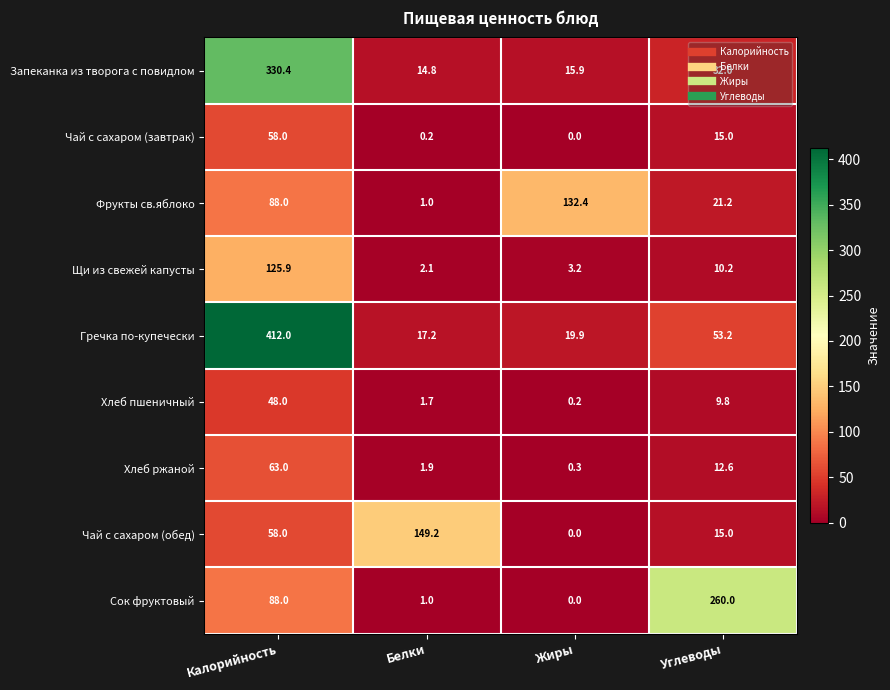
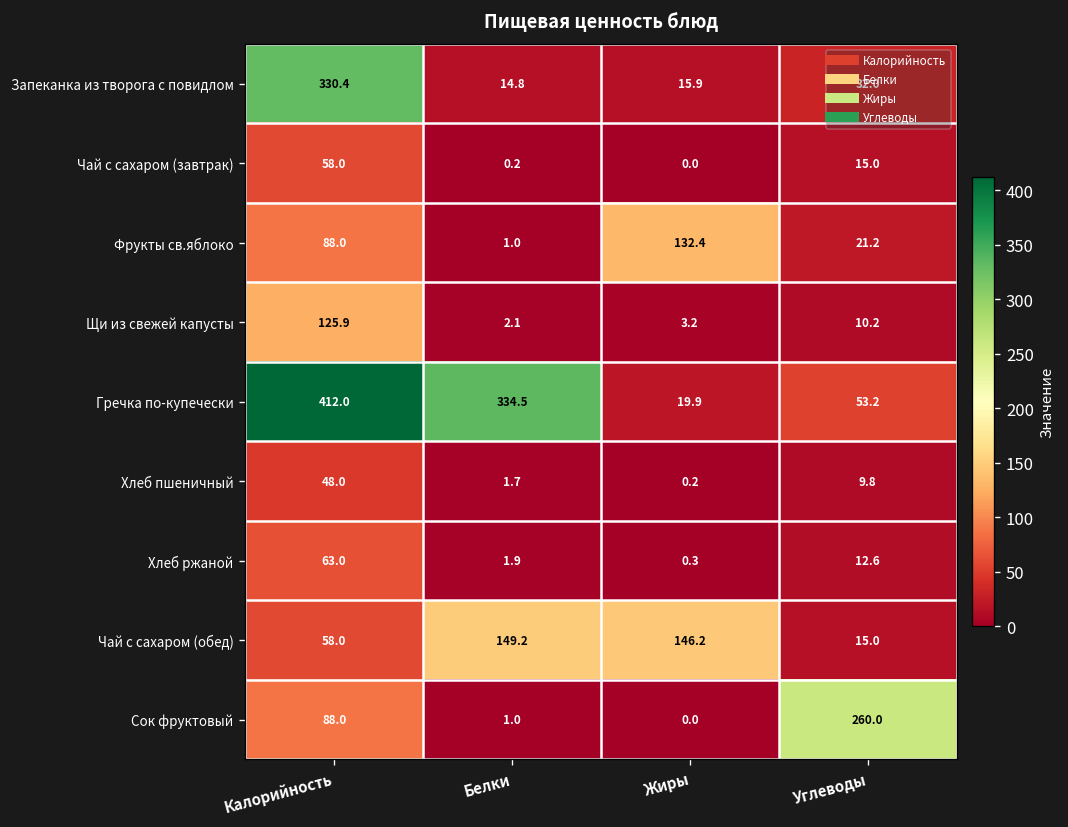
  {
    "Запеканка из творога с повидлом": {
      "Калорийность": 330.4,
      "Белки": 14.8,
      "Жиры": 15.9
    },
    "Чай с сахаром (завтрак)": {
      "Калорийность": 58.0,
      "Белки": 0.2,
      "Жиры": 0.0,
      "Углеводы": 15.0
    },
    "Фрукты св.яблоко": {
      "Калорийность": 88.0,
      "Белки": 1.0,
      "Жиры": 132.4,
      "Углеводы": 21.2
    },
    "Щи из свежей капусты": {
      "Калорийность": 125.9,
      "Белки": 2.1,
      "Жиры": 3.2,
      "Углеводы": 10.2
    },
    "Гречка по-купечески": {
      "Калорийность": 412.0,
-     "Белки": 17.2,
+     "Белки": 334.5,
      "Жиры": 19.9,
      "Углеводы": 53.2
    },
    "Хлеб пшеничный": {
      "Калорийность": 48.0,
      "Белки": 1.7,
      "Жиры": 0.2,
      "Углеводы": 9.8
    },
    "Хлеб ржаной": {
      "Калорийность": 63.0,
      "Белки": 1.9,
      "Жиры": 0.3,
      "Углеводы": 12.6
    },
    "Чай с сахаром (обед)": {
      "Калорийность": 58.0,
      "Белки": 149.2,
-     "Жиры": 0.0,
+     "Жиры": 146.2,
      "Углеводы": 15.0
    },
    "Сок фруктовый": {
      "Калорийность": 88.0,
      "Белки": 1.0,
      "Жиры": 0.0,
      "Углеводы": 260.0
    }
  }
